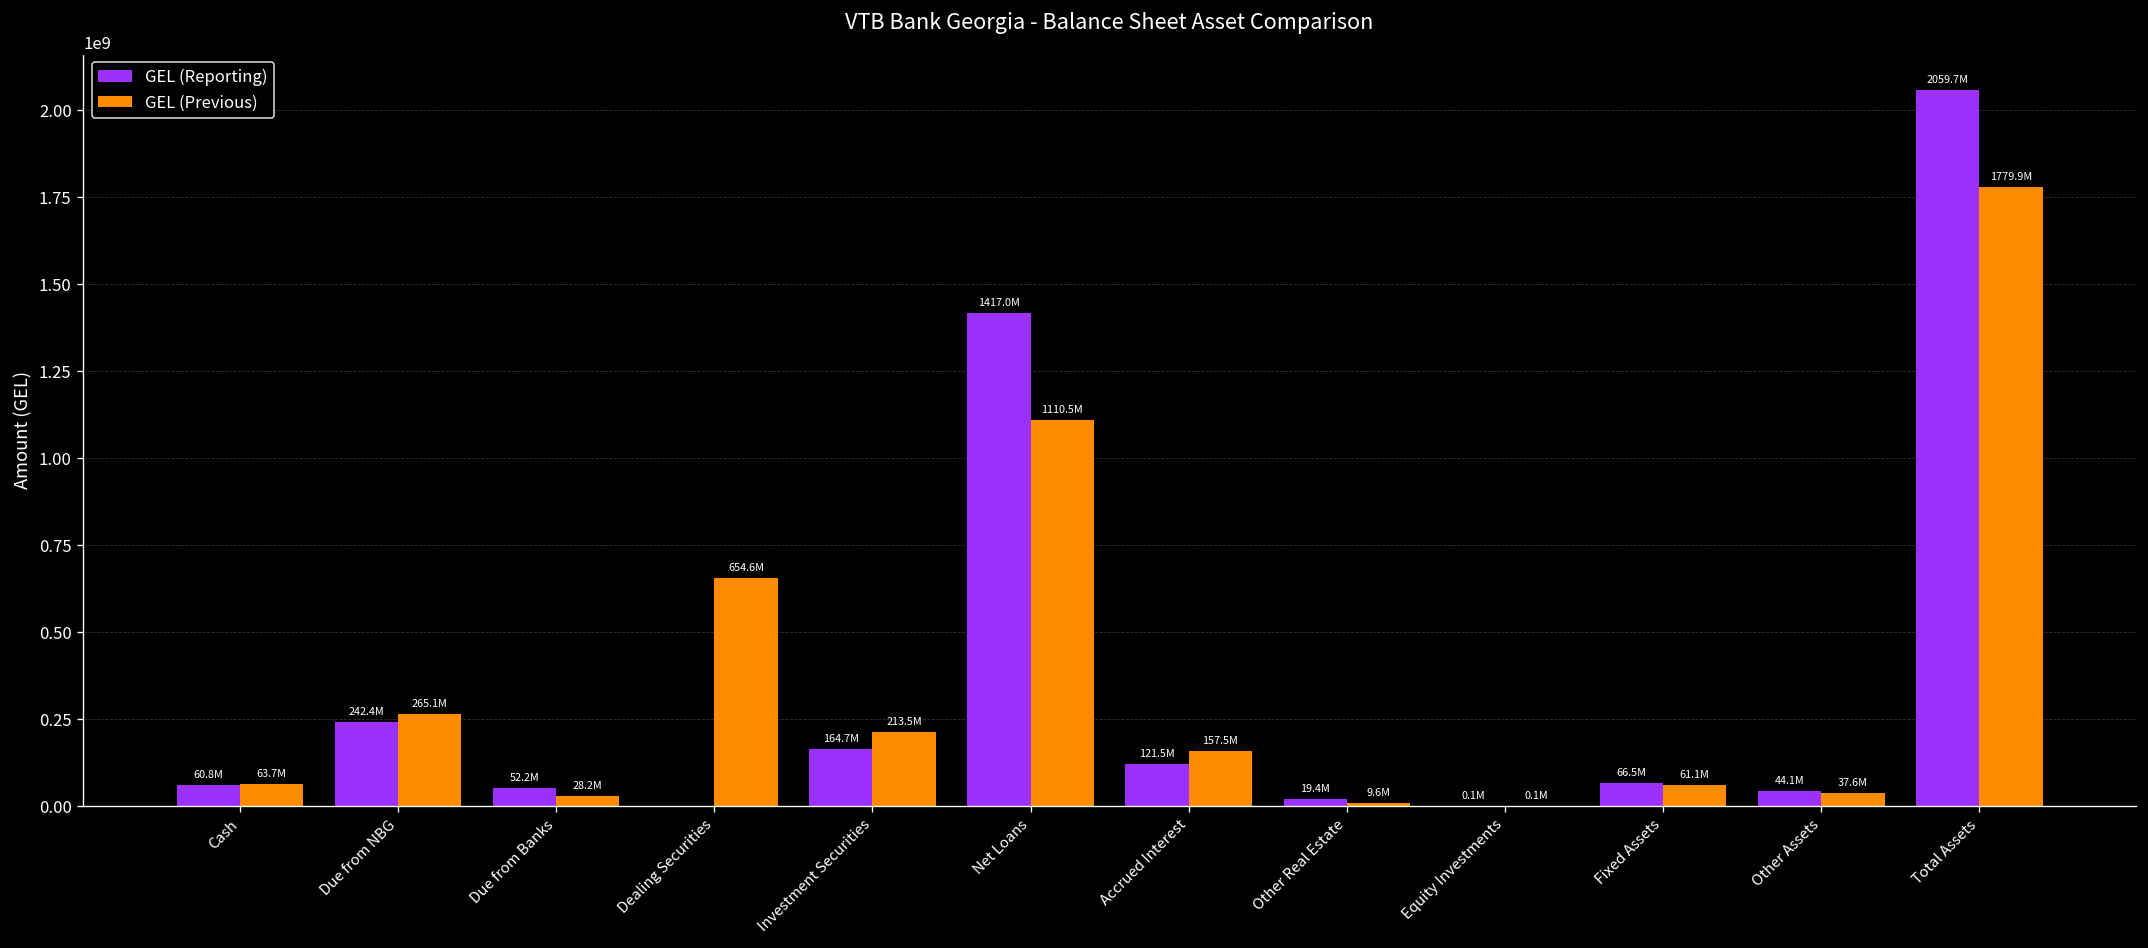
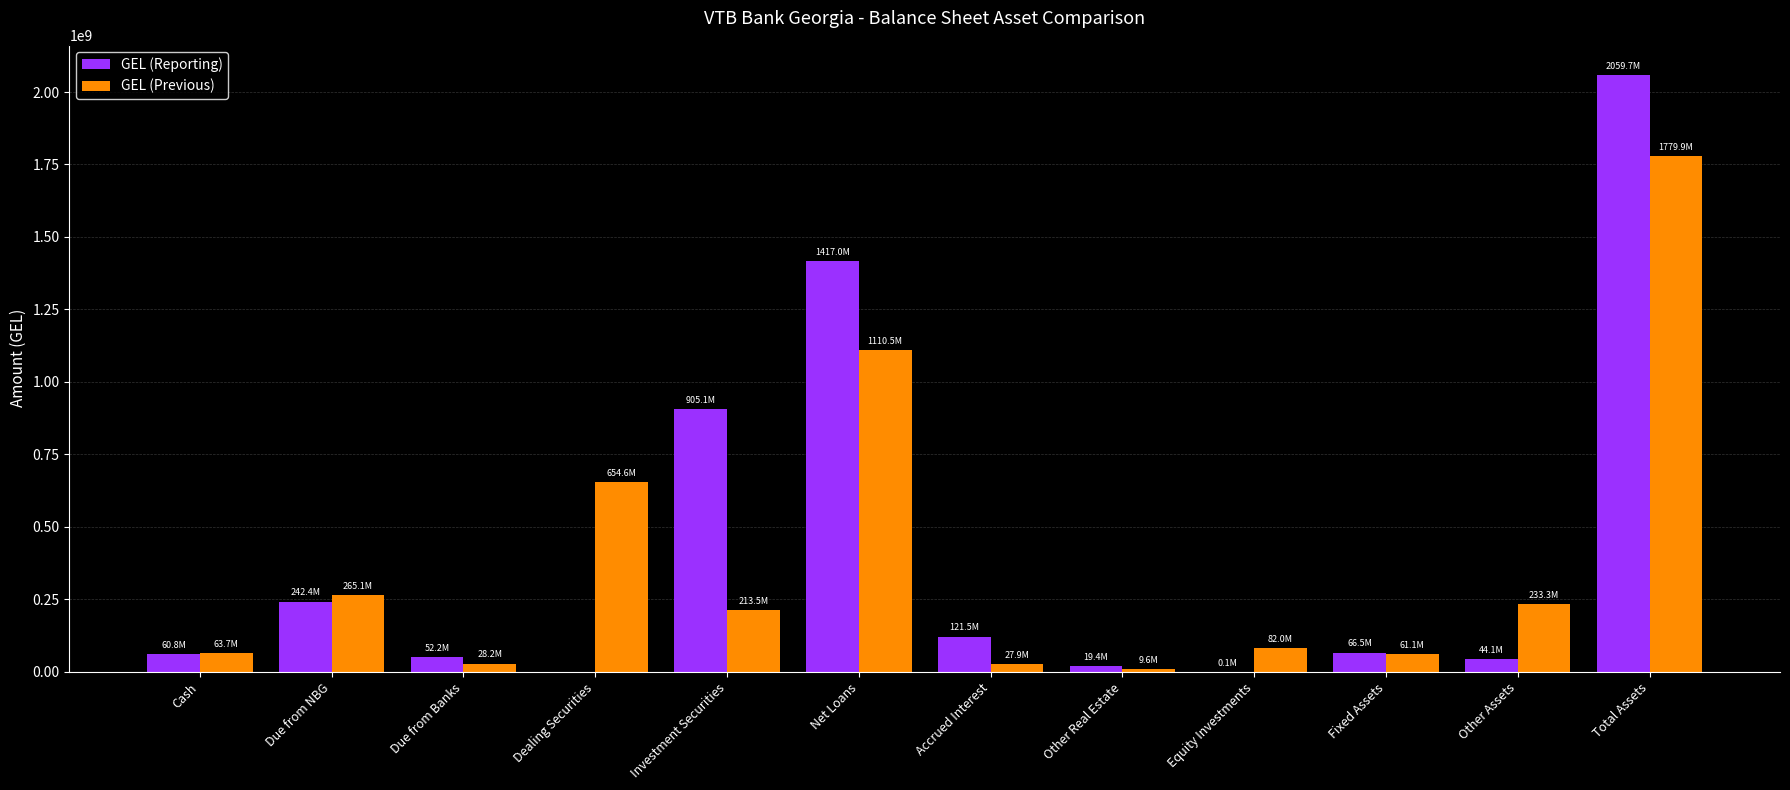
  {
    "GEL (Reporting)": {
      "Cash": "60.8M",
      "Due from NBG": "242.4M",
      "Due from Banks": "52.2M",
-     "Investment Securities": "164.7M",
+     "Investment Securities": "905.1M",
      "Net Loans": "1417.0M",
      "Accrued Interest": "121.5M",
      "Other Real Estate": "19.4M",
      "Equity Investments": "0.1M",
      "Fixed Assets": "66.5M",
      "Other Assets": "44.1M",
      "Total Assets": "2059.7M"
    },
    "GEL (Previous)": {
      "Cash": "63.7M",
      "Due from NBG": "265.1M",
      "Due from Banks": "28.2M",
      "Dealing Securities": "654.6M",
      "Investment Securities": "213.5M",
      "Net Loans": "1110.5M",
-     "Accrued Interest": "157.5M",
+     "Accrued Interest": "27.9M",
      "Other Real Estate": "9.6M",
-     "Equity Investments": "0.1M",
+     "Equity Investments": "82.0M",
      "Fixed Assets": "61.1M",
-     "Other Assets": "37.6M",
+     "Other Assets": "233.3M",
      "Total Assets": "1779.9M"
    }
  }
